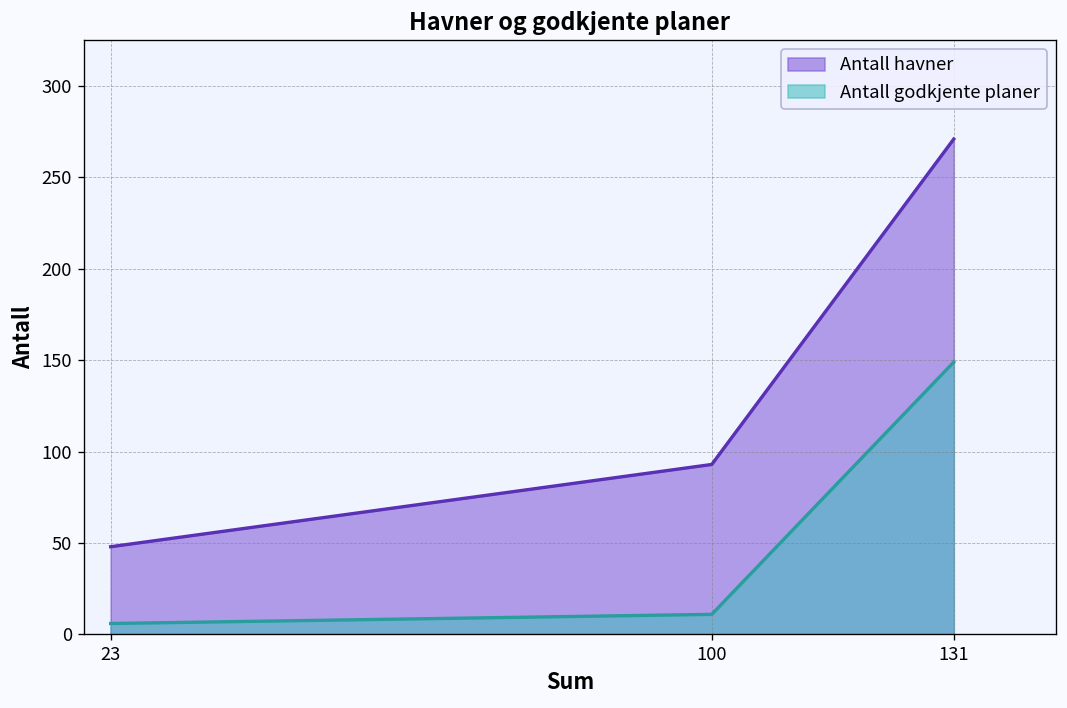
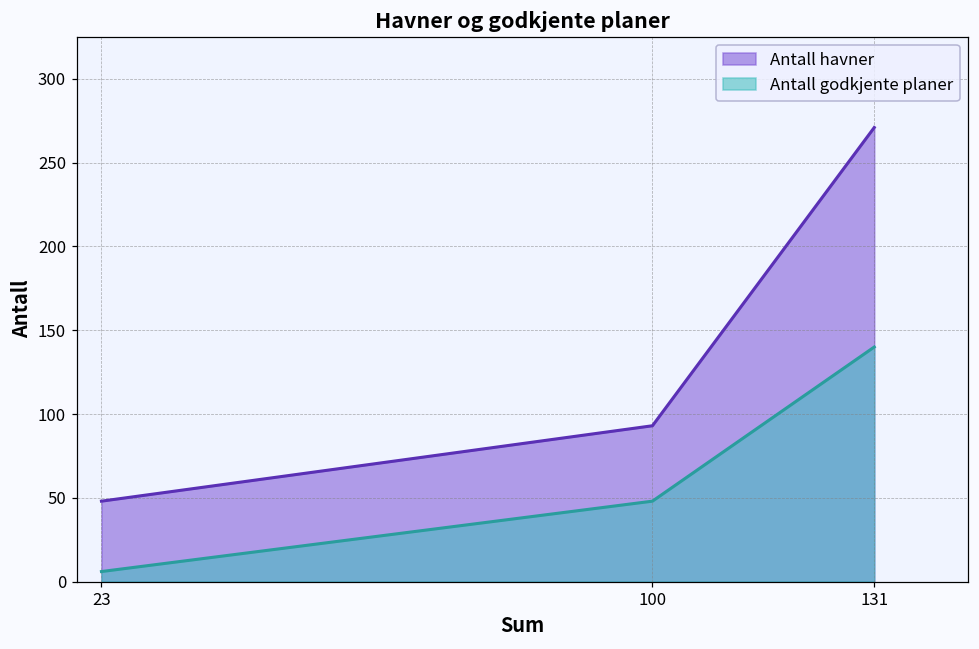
  {
    "Antall havner": {
      "23": 48,
      "100": 93,
      "131": 271
    },
    "Antall godkjente planer": {
      "23": 6,
-     "100": 11,
-     "131": 149
+     "100": 48,
+     "131": 140
    }
  }
